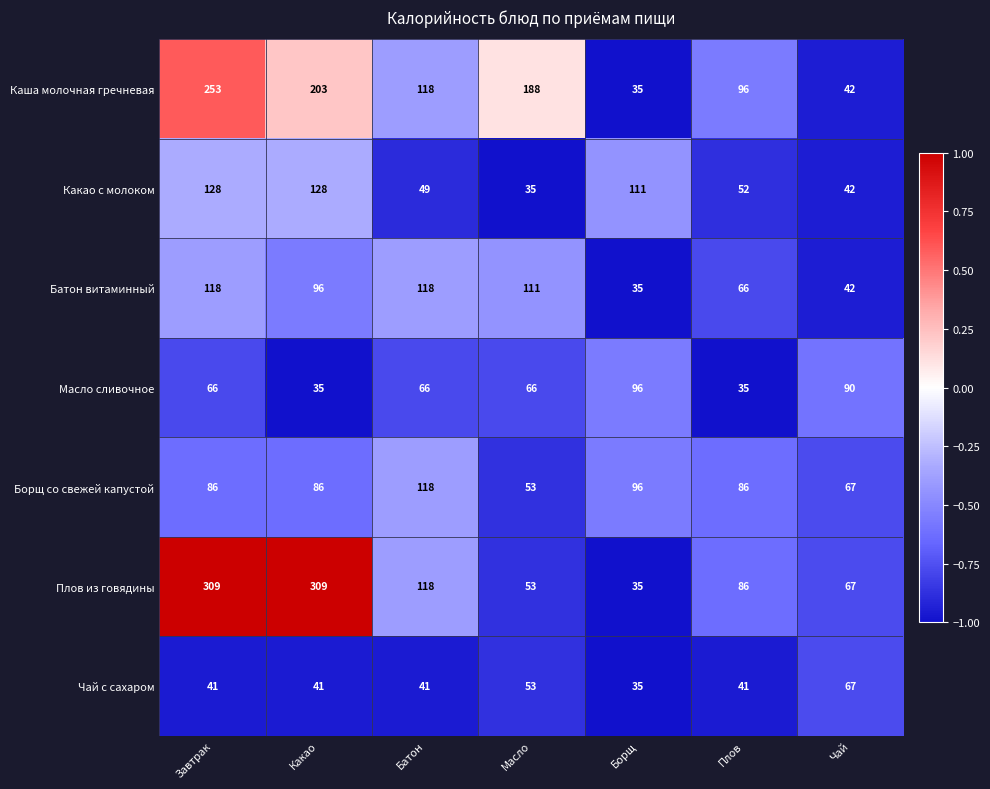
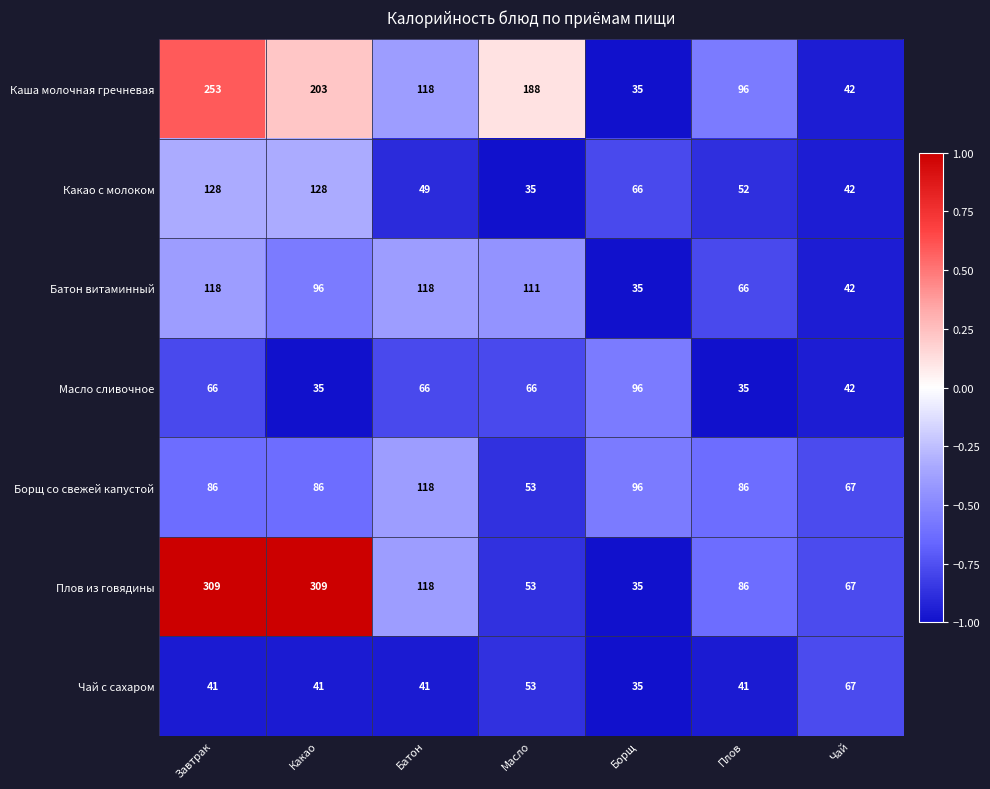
  {
    "Каша молочная гречневая": {
      "Завтрак": 253,
      "Какао": 203,
      "Батон": 118,
      "Масло": 188,
      "Борщ": 35,
      "Плов": 96,
      "Чай": 42
    },
    "Какао с молоком": {
      "Завтрак": 128,
      "Какао": 128,
      "Батон": 49,
      "Масло": 35,
-     "Борщ": 111,
+     "Борщ": 66,
      "Плов": 52,
      "Чай": 42
    },
    "Батон витаминный": {
      "Завтрак": 118,
      "Какао": 96,
      "Батон": 118,
      "Масло": 111,
      "Борщ": 35,
      "Плов": 66,
      "Чай": 42
    },
    "Масло сливочное": {
      "Завтрак": 66,
      "Какао": 35,
      "Батон": 66,
      "Масло": 66,
      "Борщ": 96,
      "Плов": 35,
-     "Чай": 90
+     "Чай": 42
    },
    "Борщ со свежей капустой": {
      "Завтрак": 86,
      "Какао": 86,
      "Батон": 118,
      "Масло": 53,
      "Борщ": 96,
      "Плов": 86,
      "Чай": 67
    },
    "Плов из говядины": {
      "Завтрак": 309,
      "Какао": 309,
      "Батон": 118,
      "Масло": 53,
      "Борщ": 35,
      "Плов": 86,
      "Чай": 67
    },
    "Чай с сахаром": {
      "Завтрак": 41,
      "Какао": 41,
      "Батон": 41,
      "Масло": 53,
      "Борщ": 35,
      "Плов": 41,
      "Чай": 67
    }
  }
